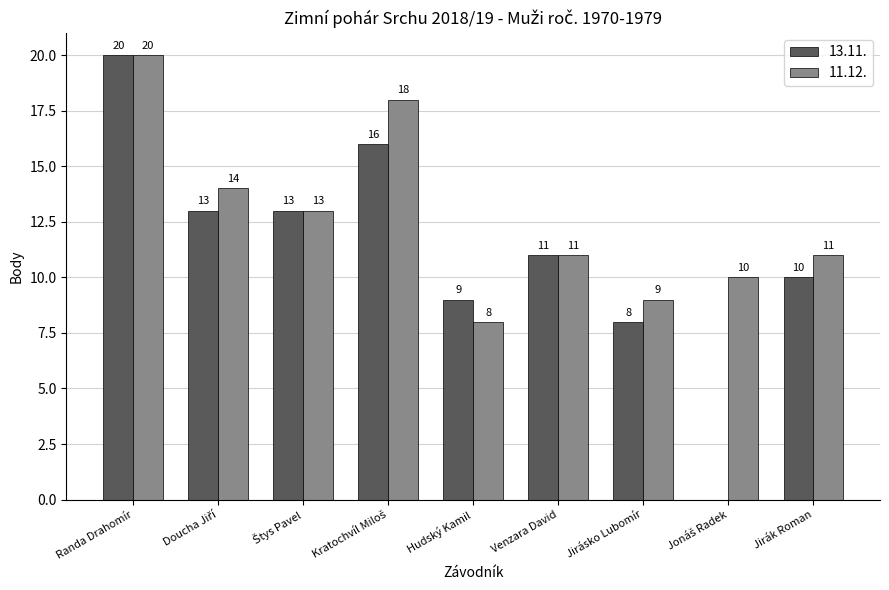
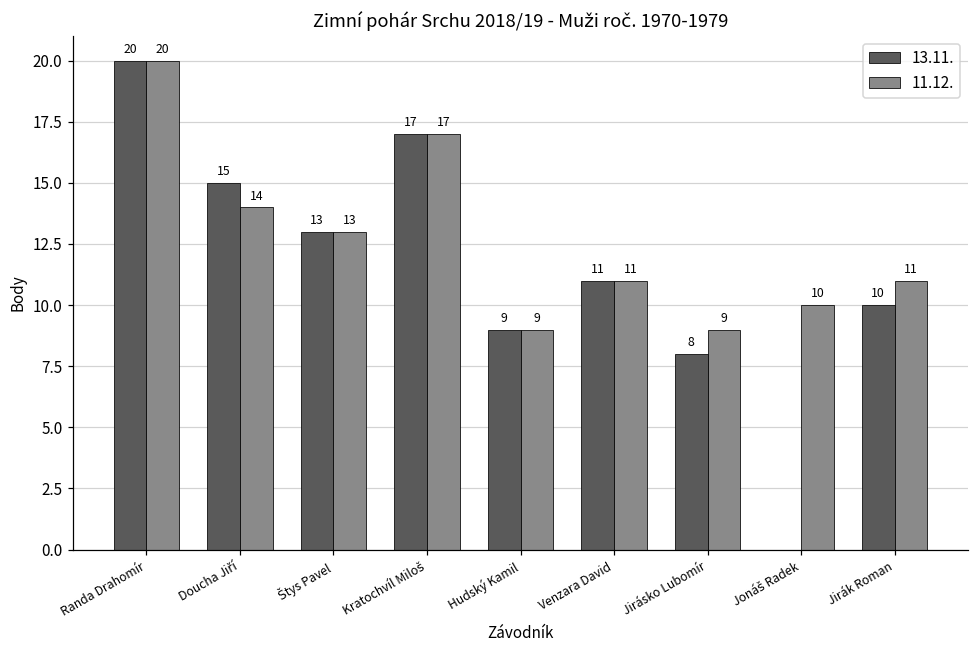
  {
    "13.11.": {
      "Randa Drahomír": 20,
-     "Doucha Jiří": 13,
+     "Doucha Jiří": 15,
      "Štys Pavel": 13,
-     "Kratochvíl Miloš": 16,
+     "Kratochvíl Miloš": 17,
      "Hudský Kamil": 9,
      "Venzara David": 11,
      "Jirásko Lubomír": 8,
      "Jirák Roman": 10
    },
    "11.12.": {
      "Randa Drahomír": 20,
      "Doucha Jiří": 14,
      "Štys Pavel": 13,
-     "Kratochvíl Miloš": 18,
-     "Hudský Kamil": 8,
+     "Kratochvíl Miloš": 17,
+     "Hudský Kamil": 9,
      "Venzara David": 11,
      "Jirásko Lubomír": 9,
      "Jonáš Radek": 10,
      "Jirák Roman": 11
    }
  }
